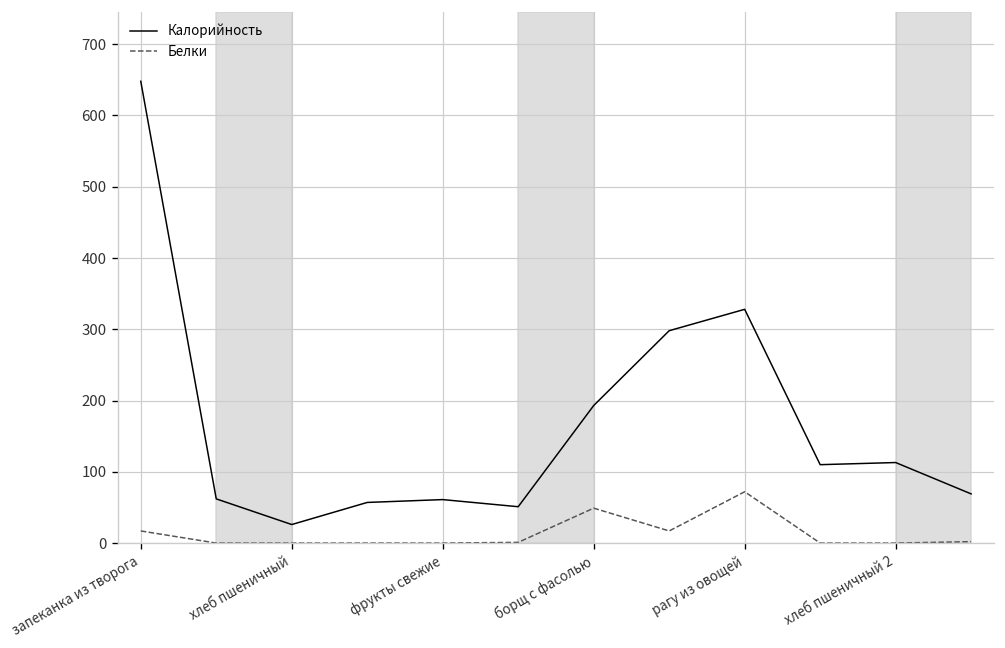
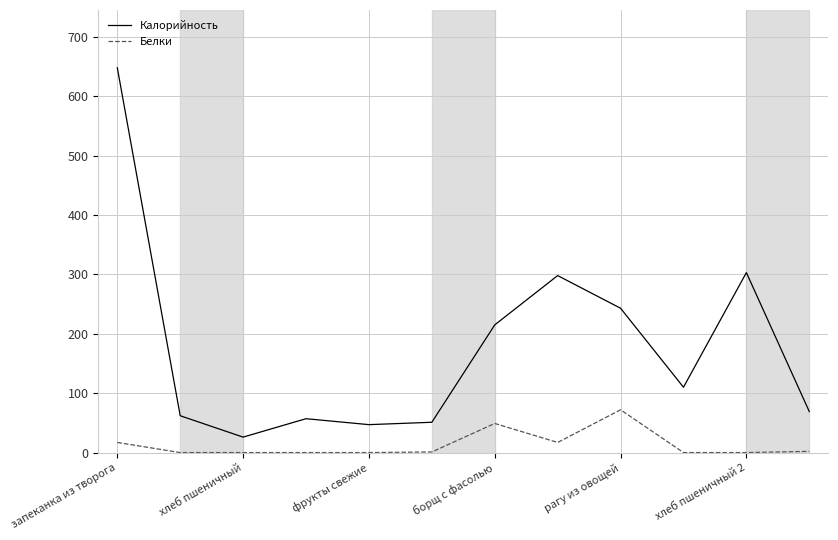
  {
    "Калорийность": {
      "запеканка из творога": 650,
      "хлеб пшеничный": 30,
-     "фрукты свежие": 60,
-     "борщ с фасолью": 190,
-     "рагу из овощей": 330,
-     "хлеб пшеничный 2": 110
+     "фрукты свежие": 50,
+     "борщ с фасолью": 220,
+     "рагу из овощей": 240,
+     "хлеб пшеничный 2": 300
    },
    "Белки": {
      "запеканка из творога": 20,
      "хлеб пшеничный": 0,
      "фрукты свежие": 0,
      "борщ с фасолью": 50,
      "рагу из овощей": 70,
      "хлеб пшеничный 2": 0
    }
  }
